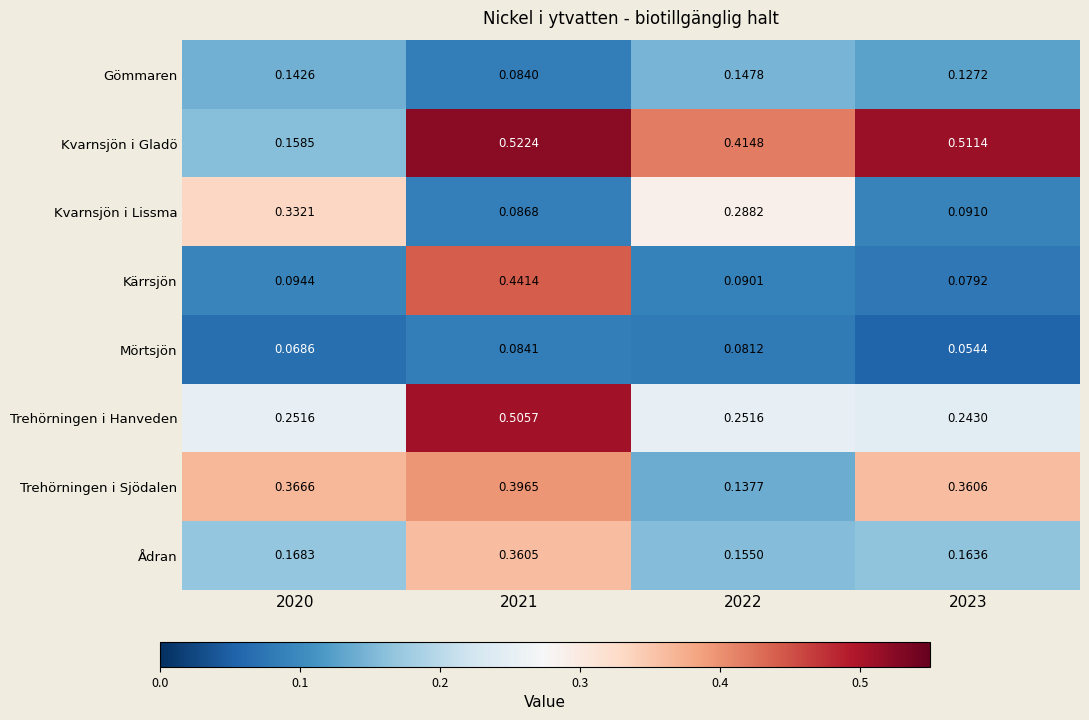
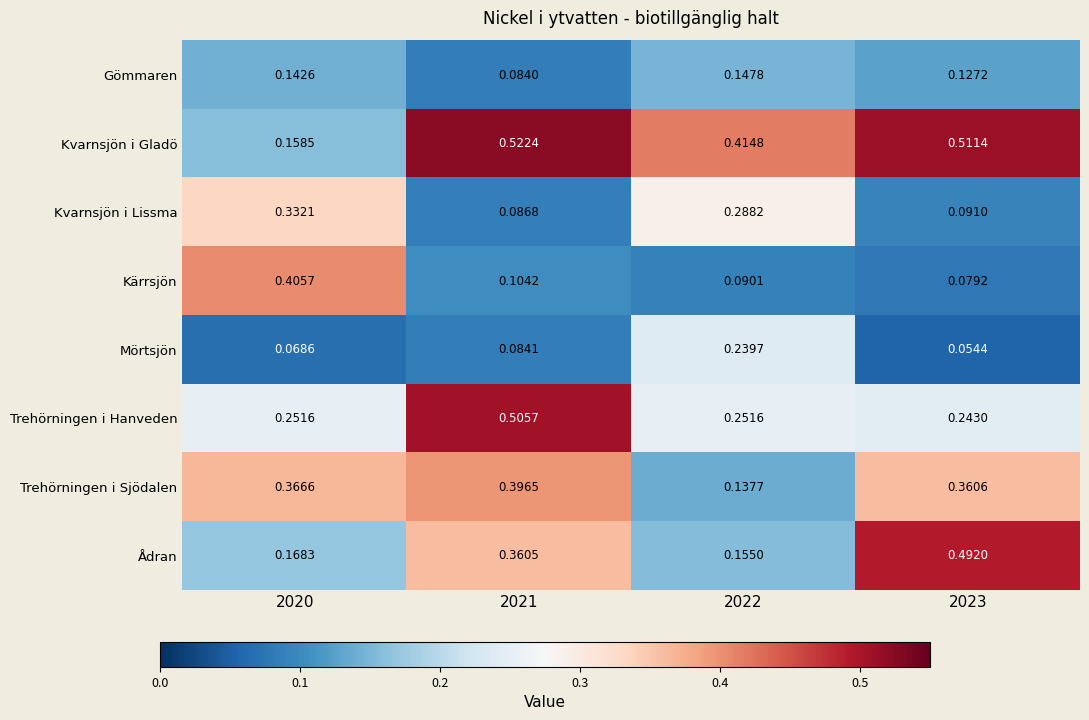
  {
    "Gömmaren": {
      "2020": 0.1426,
      "2021": 0.0840,
      "2022": 0.1478,
      "2023": 0.1272
    },
    "Kvarnsjön i Gladö": {
      "2020": 0.1585,
      "2021": 0.5224,
      "2022": 0.4148,
      "2023": 0.5114
    },
    "Kvarnsjön i Lissma": {
      "2020": 0.3321,
      "2021": 0.0868,
      "2022": 0.2882,
      "2023": 0.0910
    },
    "Kärrsjön": {
-     "2020": 0.0944,
-     "2021": 0.4414,
+     "2020": 0.4057,
+     "2021": 0.1042,
      "2022": 0.0901,
      "2023": 0.0792
    },
    "Mörtsjön": {
      "2020": 0.0686,
      "2021": 0.0841,
-     "2022": 0.0812,
+     "2022": 0.2397,
      "2023": 0.0544
    },
    "Trehörningen i Hanveden": {
      "2020": 0.2516,
      "2021": 0.5057,
      "2022": 0.2516,
      "2023": 0.2430
    },
    "Trehörningen i Sjödalen": {
      "2020": 0.3666,
      "2021": 0.3965,
      "2022": 0.1377,
      "2023": 0.3606
    },
    "Ådran": {
      "2020": 0.1683,
      "2021": 0.3605,
      "2022": 0.1550,
-     "2023": 0.1636
+     "2023": 0.4920
    }
  }
